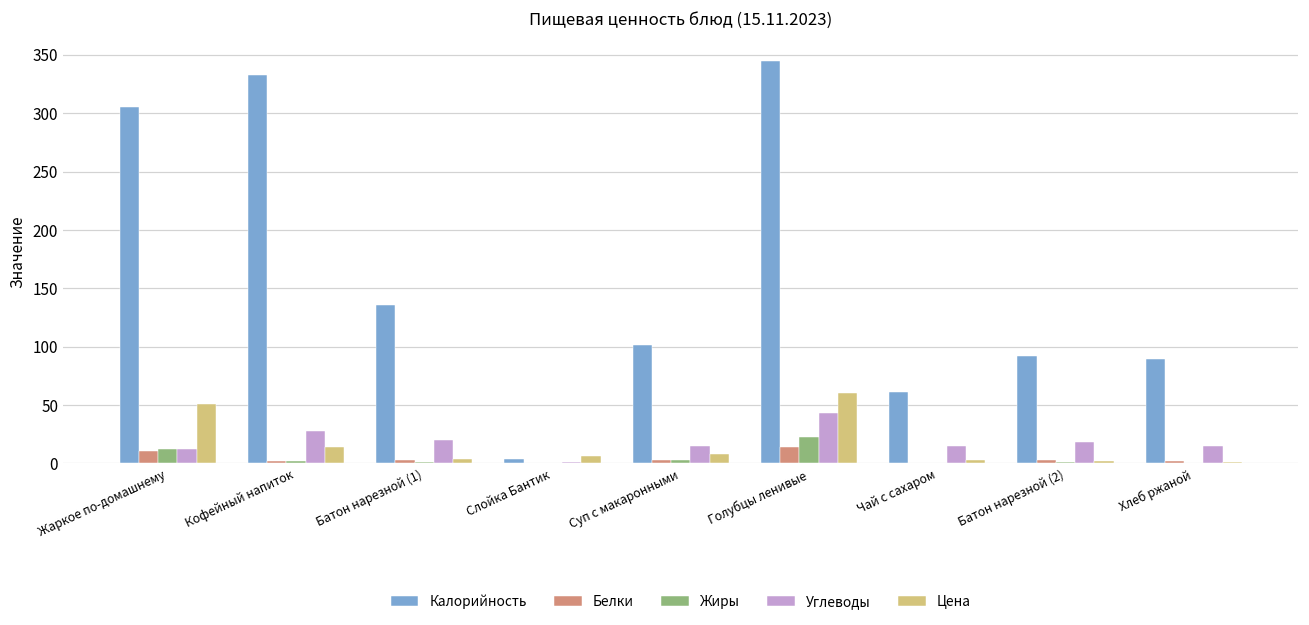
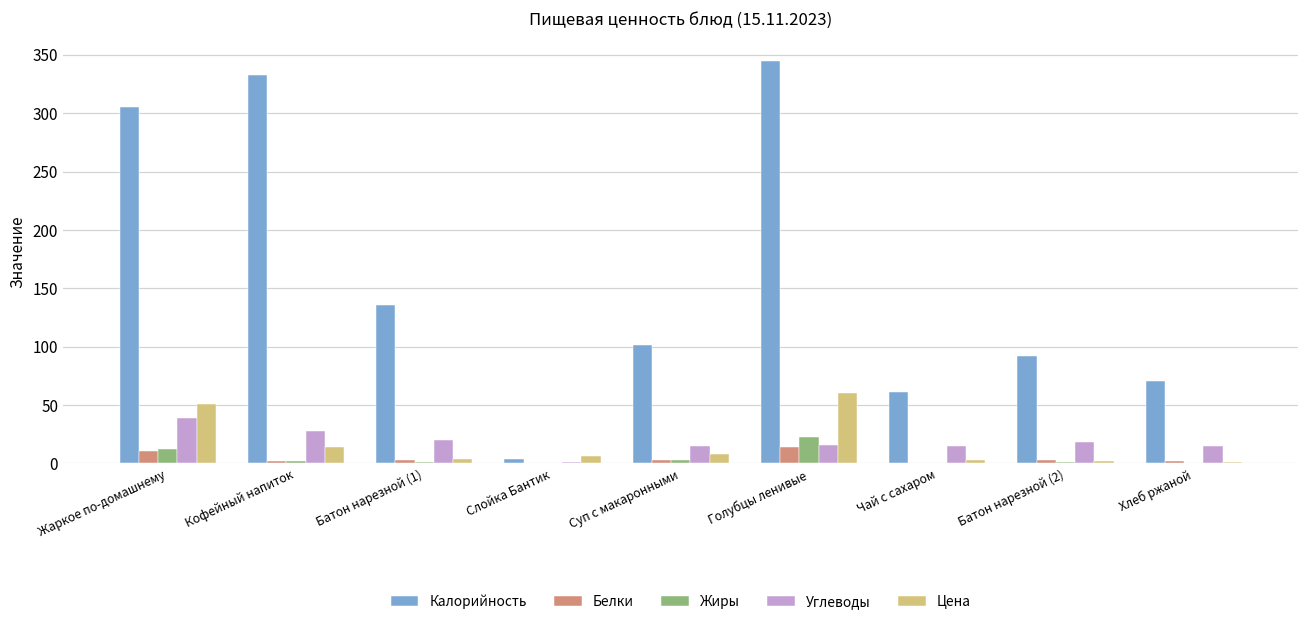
  {
    "Калорийность": {
      "Жаркое по-домашнему": 305,
      "Кофейный напиток": 333,
      "Батон нарезной (1)": 136,
      "Слойка Бантик": 4,
      "Суп с макаронными": 101,
      "Голубцы ленивые": 345,
      "Чай с сахаром": 61,
      "Батон нарезной (2)": 92,
-     "Хлеб ржаной": 89
+     "Хлеб ржаной": 71
    },
    "Жиры": {
      "Жаркое по-домашнему": 12,
      "Слойка Бантик": 0,
      "Суп с макаронными": 3,
      "Голубцы ленивые": 23,
      "Чай с сахаром": 0,
      "Хлеб ржаной": 0
    },
    "Углеводы": {
-     "Жаркое по-домашнему": 12,
+     "Жаркое по-домашнему": 39,
      "Кофейный напиток": 28,
      "Батон нарезной (1)": 20,
      "Суп с макаронными": 15,
-     "Голубцы ленивые": 43,
+     "Голубцы ленивые": 16,
      "Чай с сахаром": 15,
      "Батон нарезной (2)": 18,
      "Хлеб ржаной": 15
    }
  }
